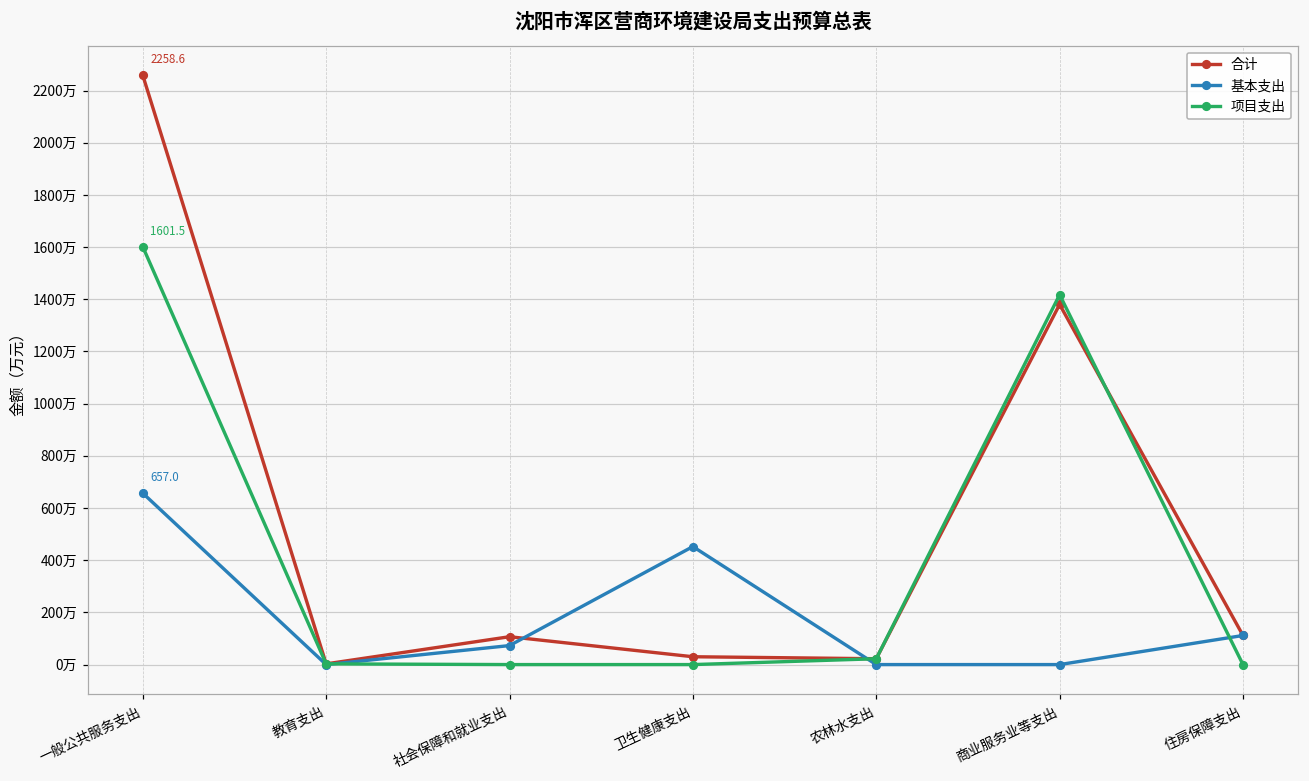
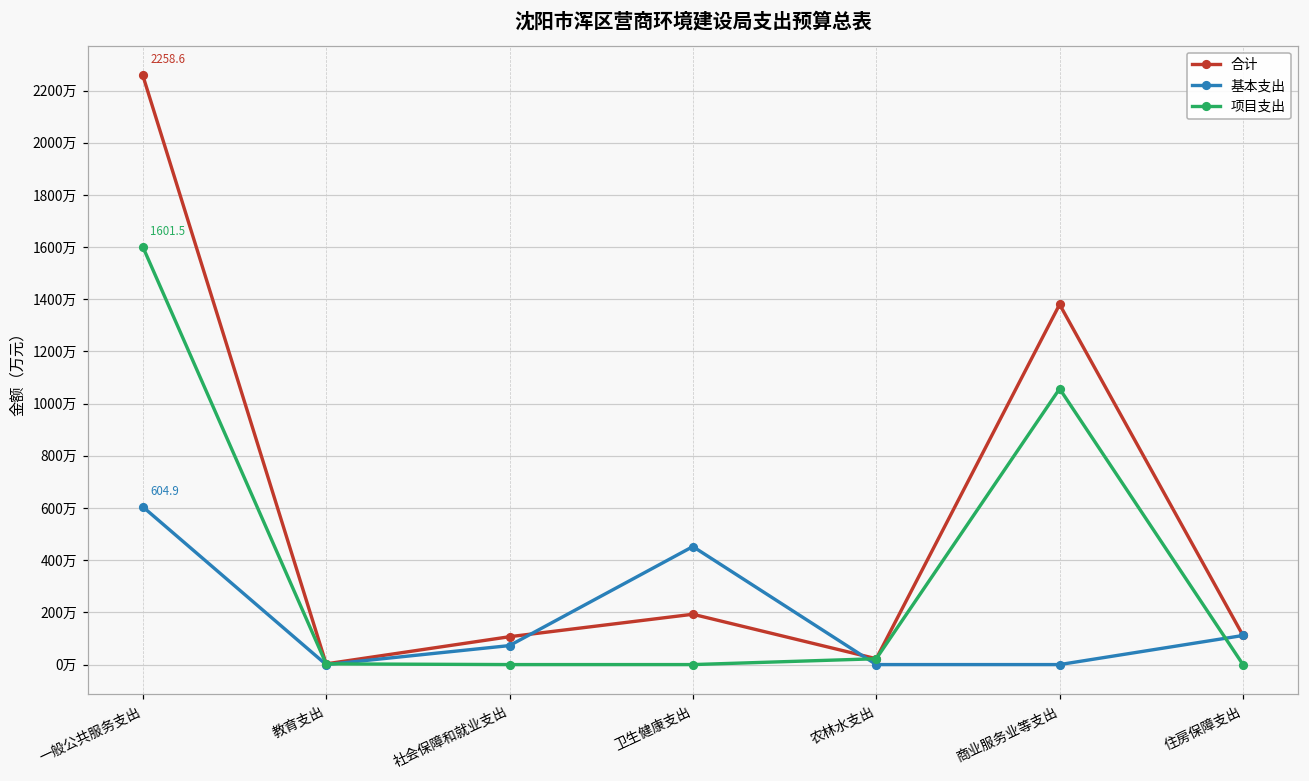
  {
    "合计": {
      "社会保障和就业支出": "110万",
-     "卫生健康支出": "30万",
+     "卫生健康支出": "190万",
      "商业服务业等支出": "1380万"
    },
    "基本支出": {
-     "一般公共服务支出": "657.0"
+     "一般公共服务支出": "604.9"
    },
    "项目支出": {
      "社会保障和就业支出": "0万",
      "卫生健康支出": "0万",
-     "商业服务业等支出": "1420万",
+     "商业服务业等支出": "1060万",
      "住房保障支出": "0万"
    }
  }
